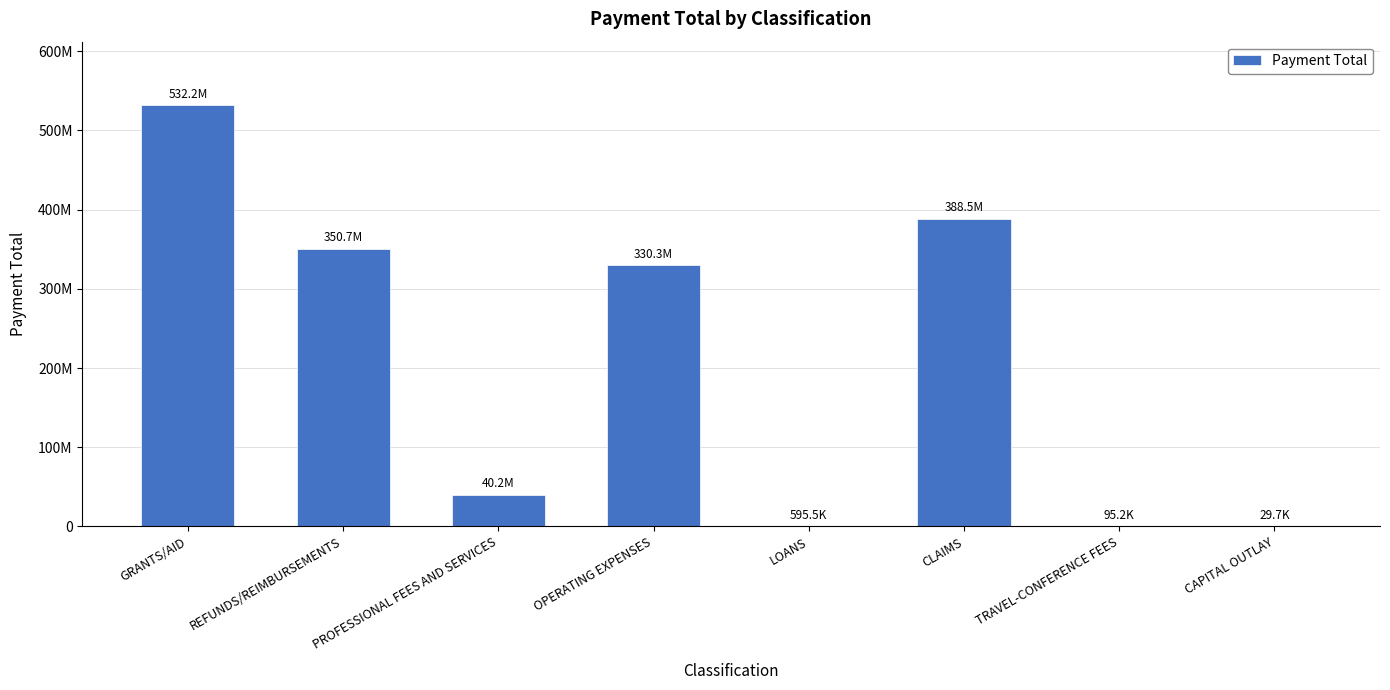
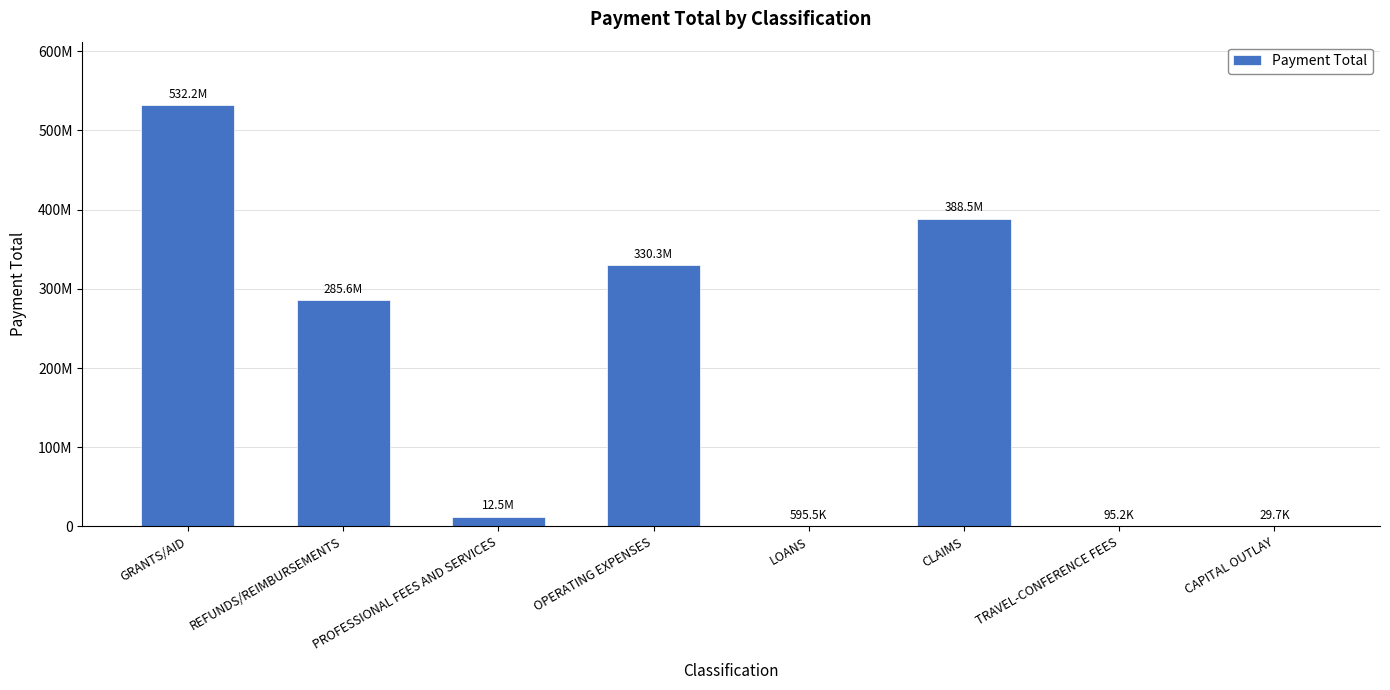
  {
    "GRANTS/AID": "532.2M",
-   "REFUNDS/REIMBURSEMENTS": "350.7M",
-   "PROFESSIONAL FEES AND SERVICES": "40.2M",
+   "REFUNDS/REIMBURSEMENTS": "285.6M",
+   "PROFESSIONAL FEES AND SERVICES": "12.5M",
    "OPERATING EXPENSES": "330.3M",
    "LOANS": "595.5K",
    "CLAIMS": "388.5M",
    "TRAVEL-CONFERENCE FEES": "95.2K",
    "CAPITAL OUTLAY": "29.7K"
  }
